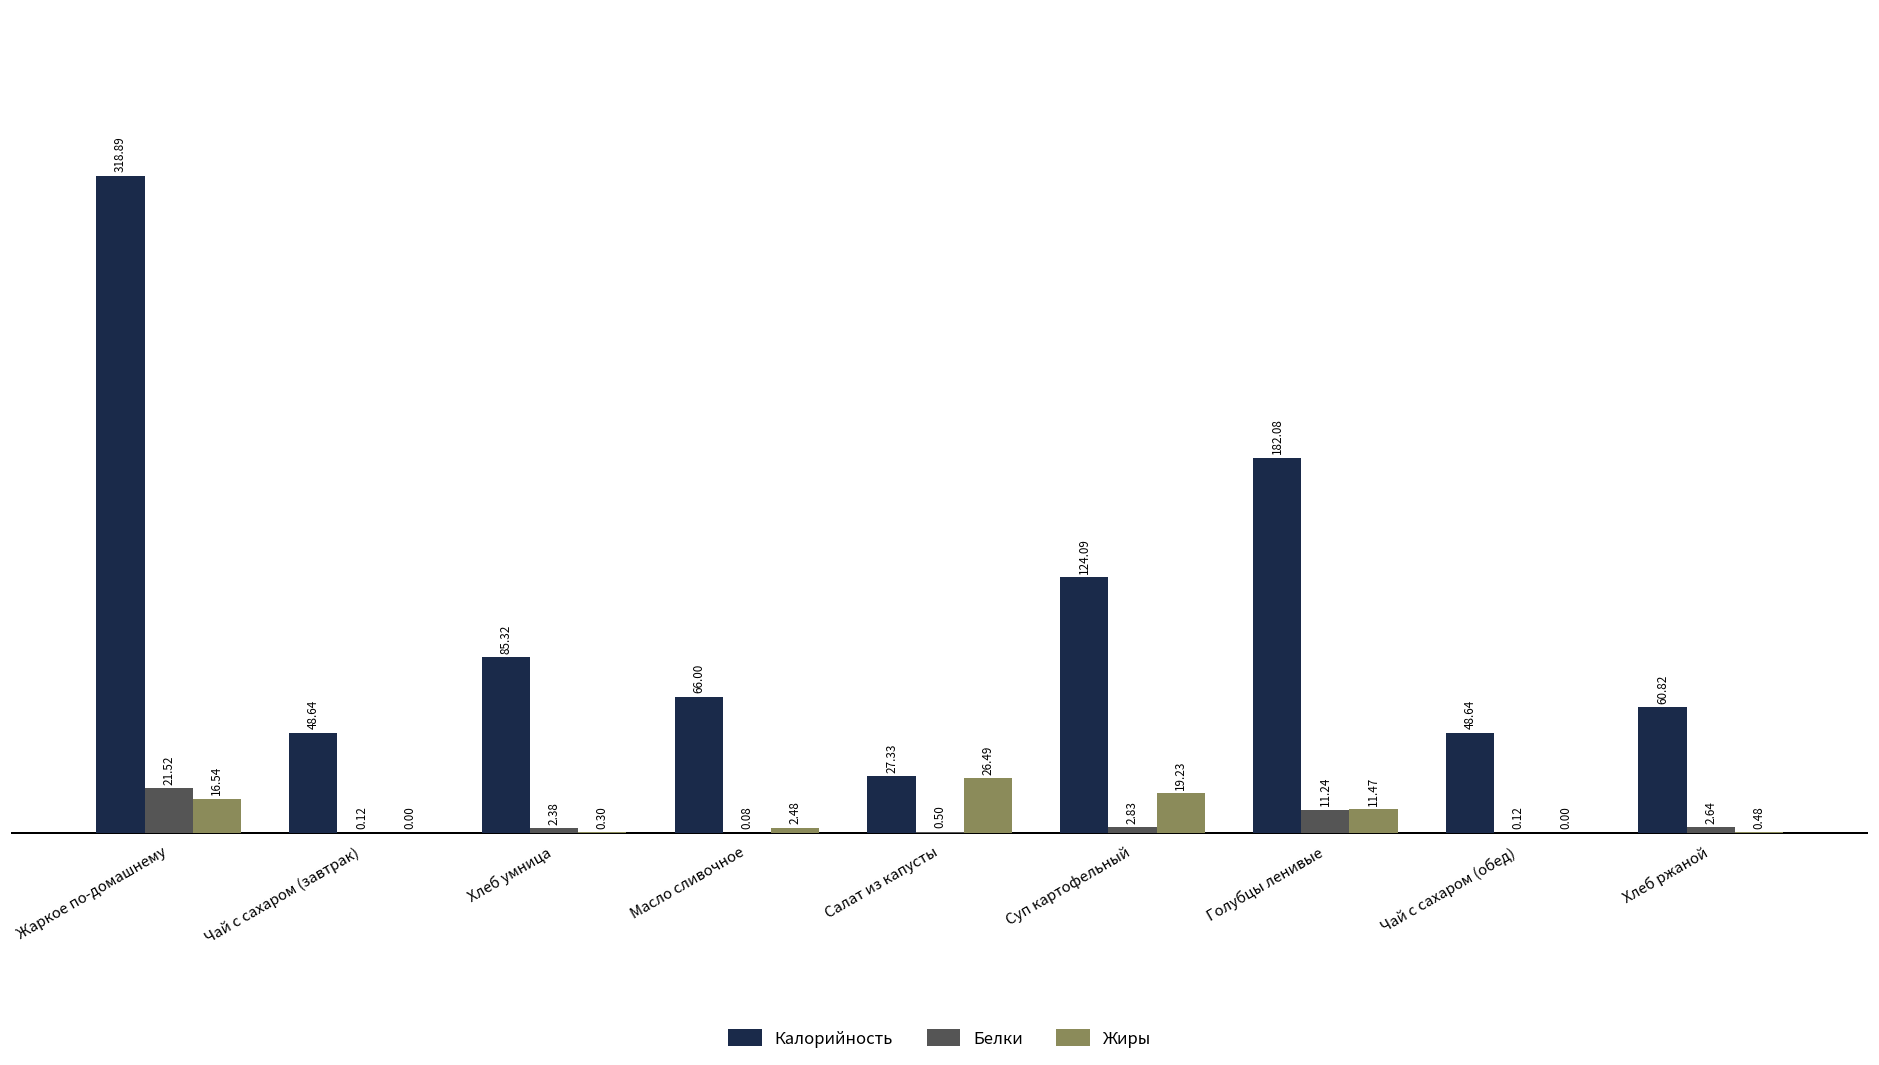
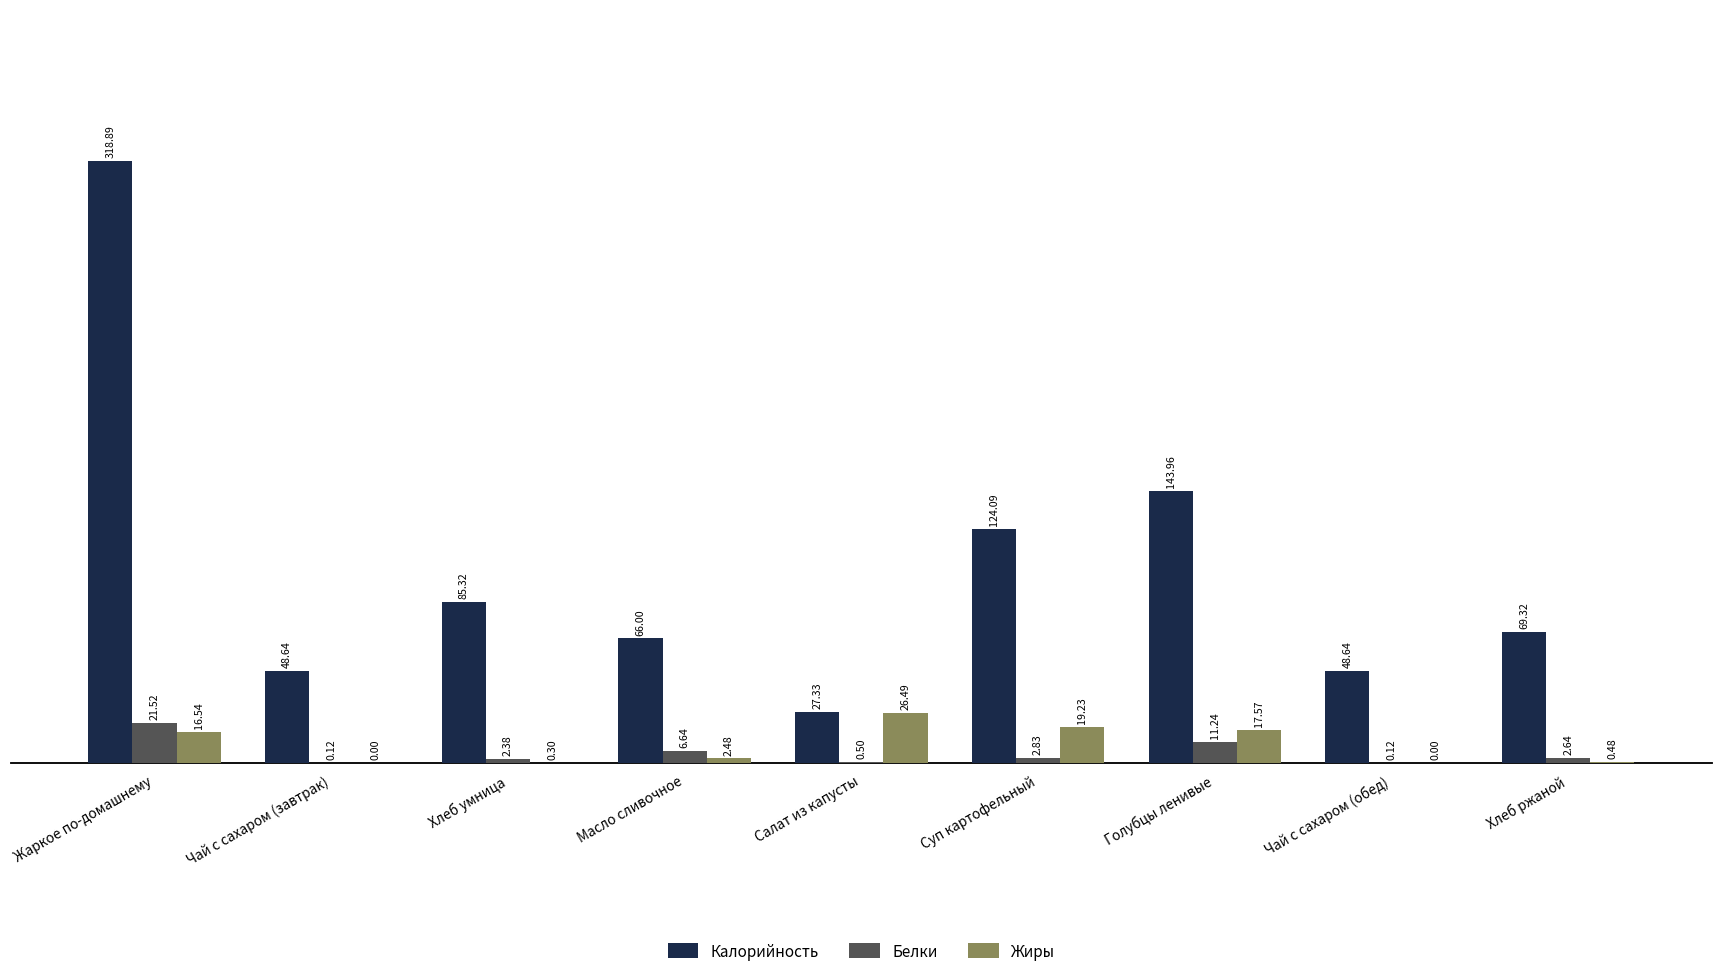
  {
    "Калорийность": {
      "Жаркое по-домашнему": 318.89,
      "Чай с сахаром (завтрак)": 48.64,
      "Хлеб умница": 85.32,
      "Масло сливочное": 66.00,
      "Салат из капусты": 27.33,
      "Суп картофельный": 124.09,
-     "Голубцы ленивые": 182.08,
+     "Голубцы ленивые": 143.96,
      "Чай с сахаром (обед)": 48.64,
-     "Хлеб ржаной": 60.82
+     "Хлеб ржаной": 69.32
    },
    "Белки": {
      "Жаркое по-домашнему": 21.52,
      "Чай с сахаром (завтрак)": 0.12,
      "Хлеб умница": 2.38,
-     "Масло сливочное": 0.08,
+     "Масло сливочное": 6.64,
      "Салат из капусты": 0.50,
      "Суп картофельный": 2.83,
      "Голубцы ленивые": 11.24,
      "Чай с сахаром (обед)": 0.12,
      "Хлеб ржаной": 2.64
    },
    "Жиры": {
      "Жаркое по-домашнему": 16.54,
      "Чай с сахаром (завтрак)": 0.00,
      "Хлеб умница": 0.30,
      "Масло сливочное": 2.48,
      "Салат из капусты": 26.49,
      "Суп картофельный": 19.23,
-     "Голубцы ленивые": 11.47,
+     "Голубцы ленивые": 17.57,
      "Чай с сахаром (обед)": 0.00,
      "Хлеб ржаной": 0.48
    }
  }
